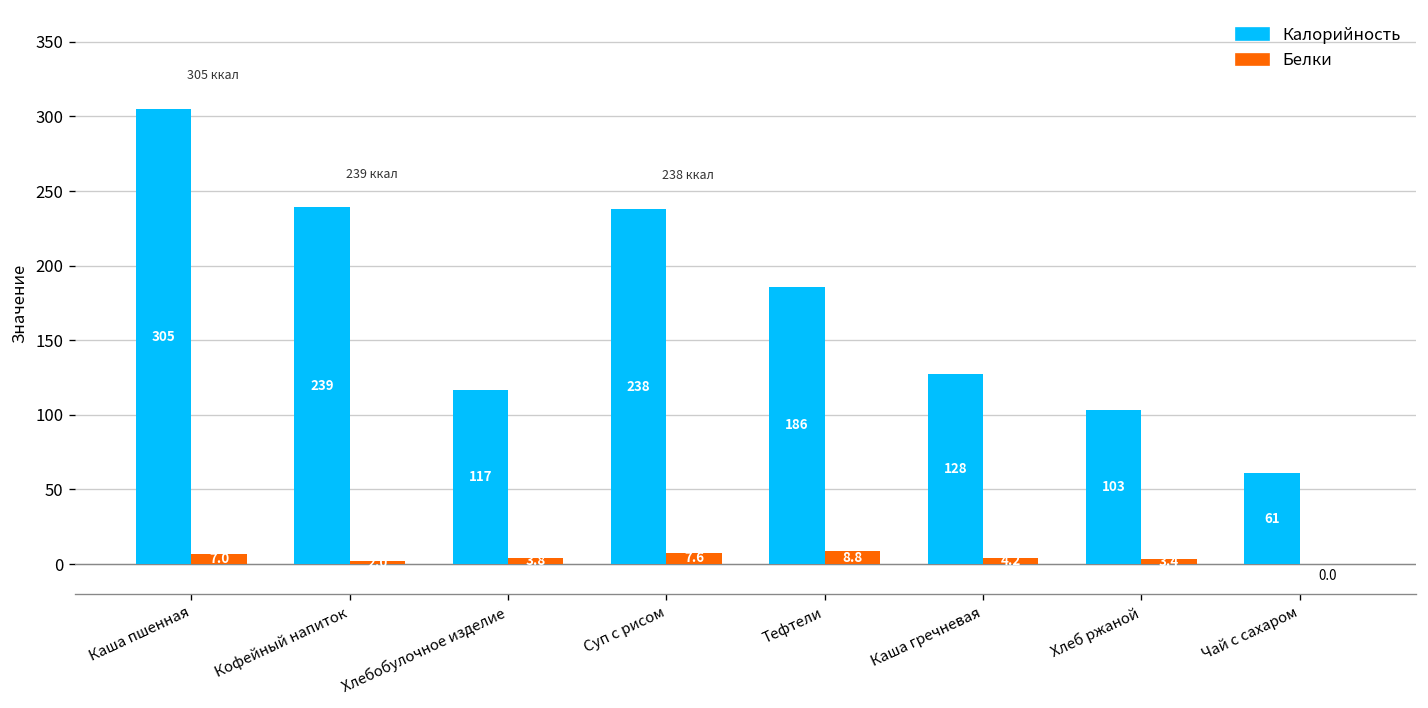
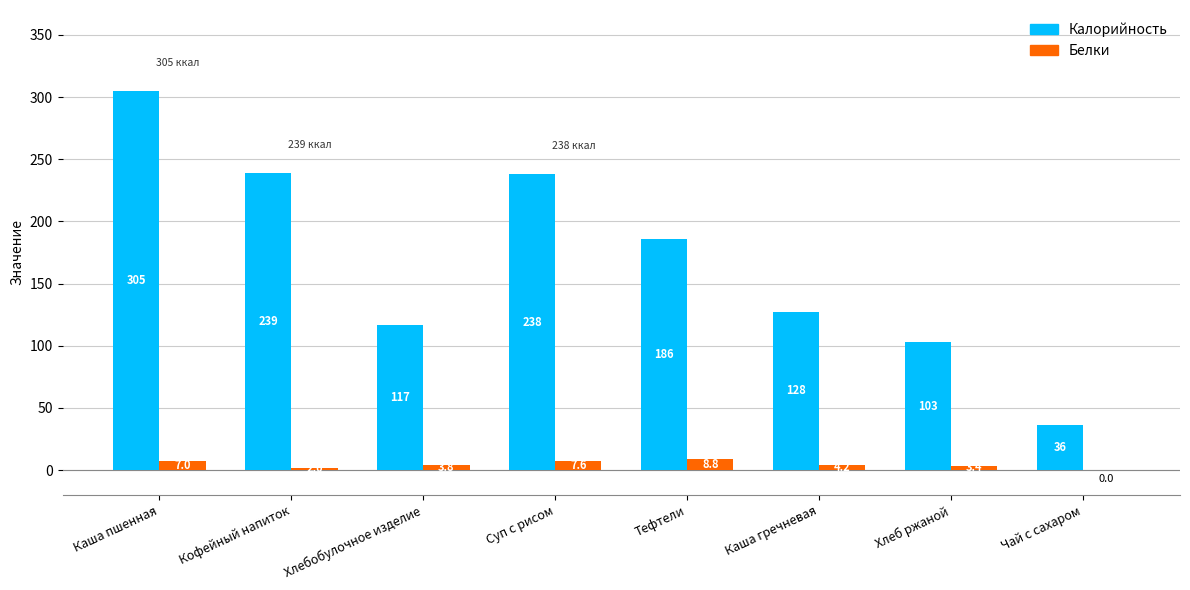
  {
    "Калорийность": {
      "Каша пшенная": 305,
      "Кофейный напиток": 239,
      "Хлебобулочное изделие": 117,
      "Суп с рисом": 238,
      "Тефтели": 186,
      "Каша гречневая": 128,
      "Хлеб ржаной": 103,
-     "Чай с сахаром": 61
+     "Чай с сахаром": 36
    },
    "Белки": {
      "Каша пшенная": 7.0,
      "Суп с рисом": 7.6,
      "Тефтели": 8.8,
      "Чай с сахаром": 0.0
    }
  }
